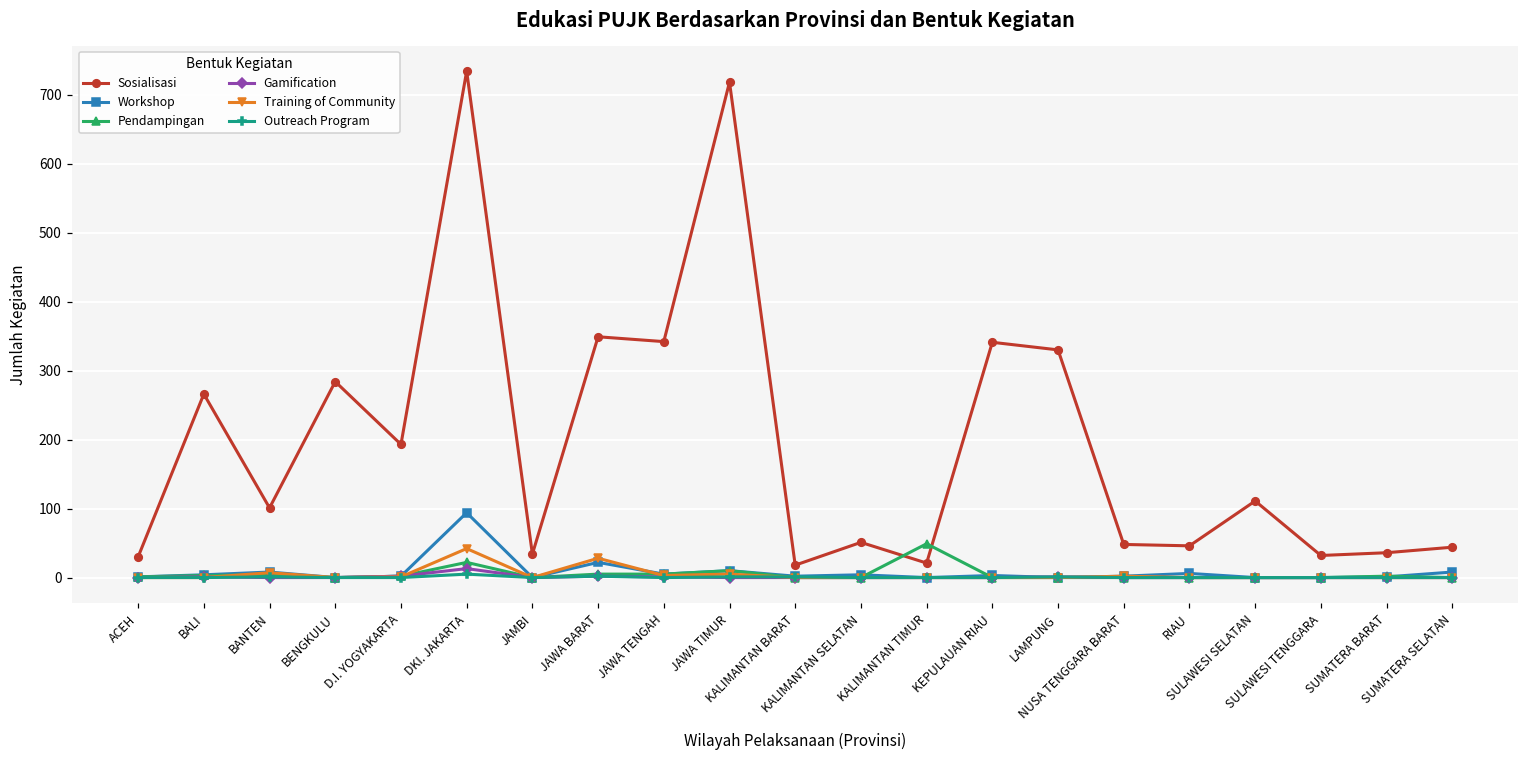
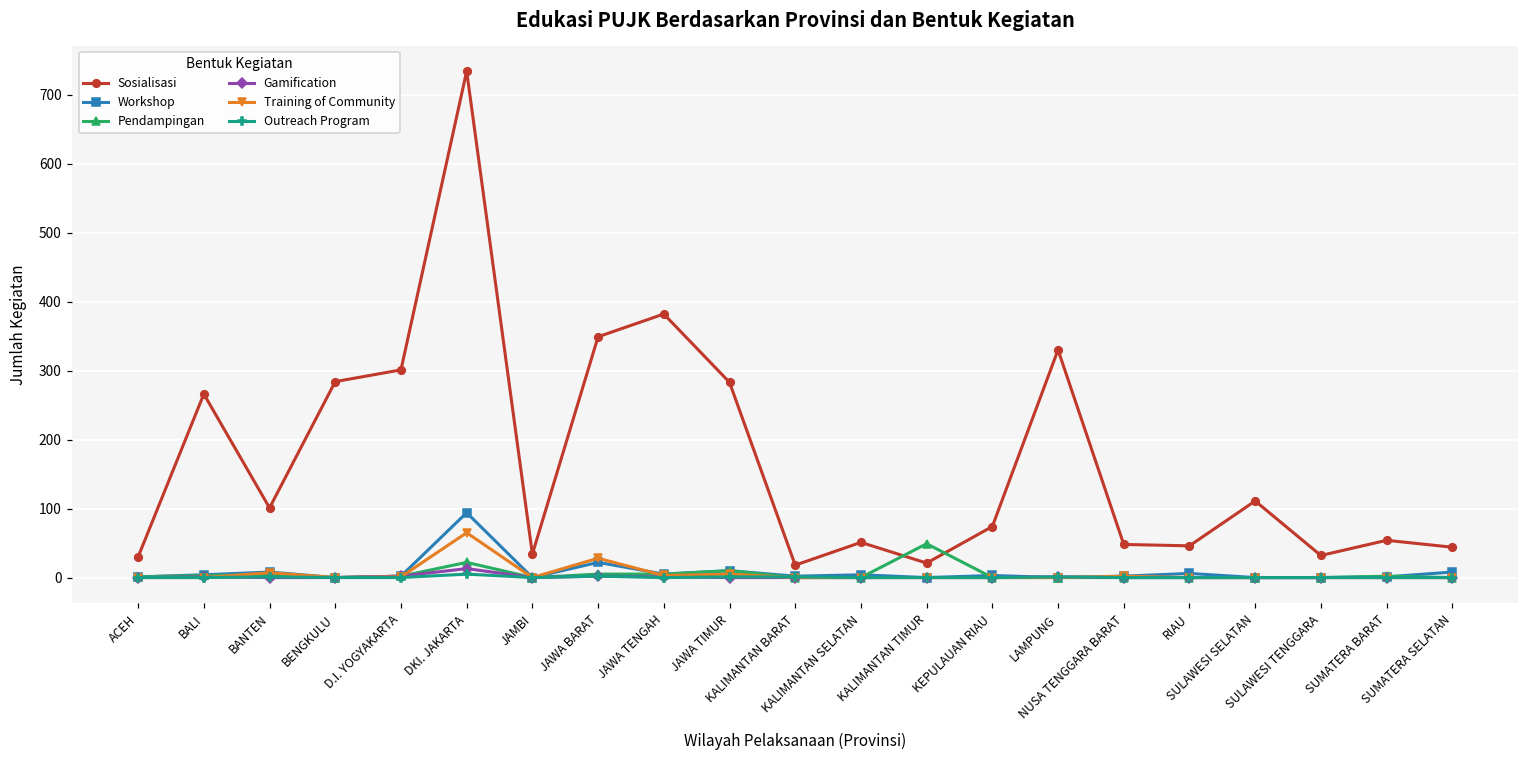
  {
    "Sosialisasi": {
      "ACEH": 30,
      "BALI": 270,
      "BANTEN": 100,
      "BENGKULU": 280,
-     "D.I. YOGYAKARTA": 190,
+     "D.I. YOGYAKARTA": 300,
      "DKI. JAKARTA": 730,
      "JAMBI": 30,
      "JAWA BARAT": 350,
-     "JAWA TENGAH": 340,
-     "JAWA TIMUR": 720,
+     "JAWA TENGAH": 380,
+     "JAWA TIMUR": 280,
      "KALIMANTAN BARAT": 20,
      "KALIMANTAN SELATAN": 50,
      "KALIMANTAN TIMUR": 20,
-     "KEPULAUAN RIAU": 340,
+     "KEPULAUAN RIAU": 70,
      "LAMPUNG": 330,
      "NUSA TENGGARA BARAT": 50,
      "RIAU": 50,
      "SULAWESI SELATAN": 110,
      "SULAWESI TENGGARA": 30,
-     "SUMATERA BARAT": 40,
+     "SUMATERA BARAT": 50,
      "SUMATERA SELATAN": 40
    },
    "Workshop": {
      "DKI. JAKARTA": 90,
      "JAWA BARAT": 20,
      "KALIMANTAN SELATAN": 0,
      "RIAU": 10,
      "SUMATERA SELATAN": 10
    },
    "Gamification": {
      "DKI. JAKARTA": 10
    },
    "Training of Community": {
-     "DKI. JAKARTA": 40,
+     "DKI. JAKARTA": 70,
      "JAWA BARAT": 30
    }
  }
